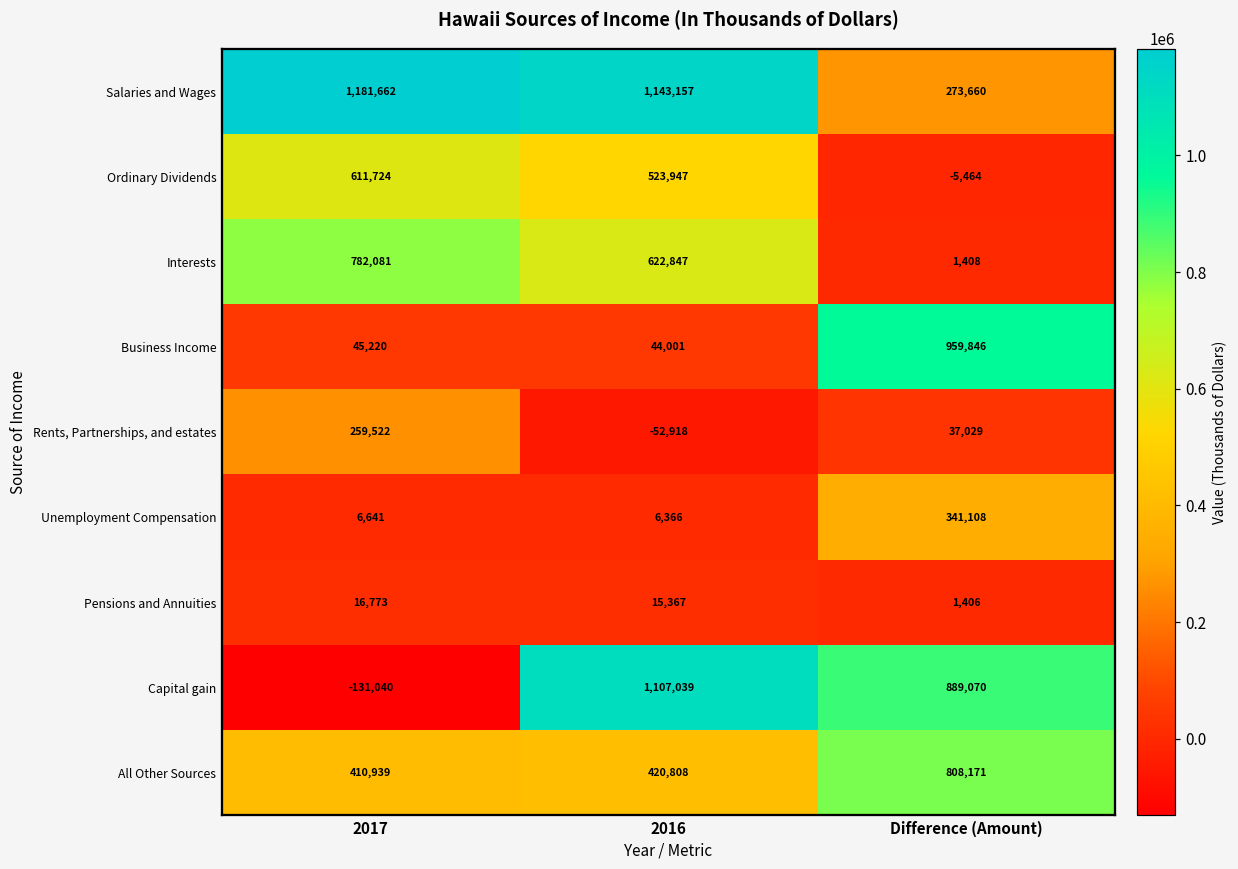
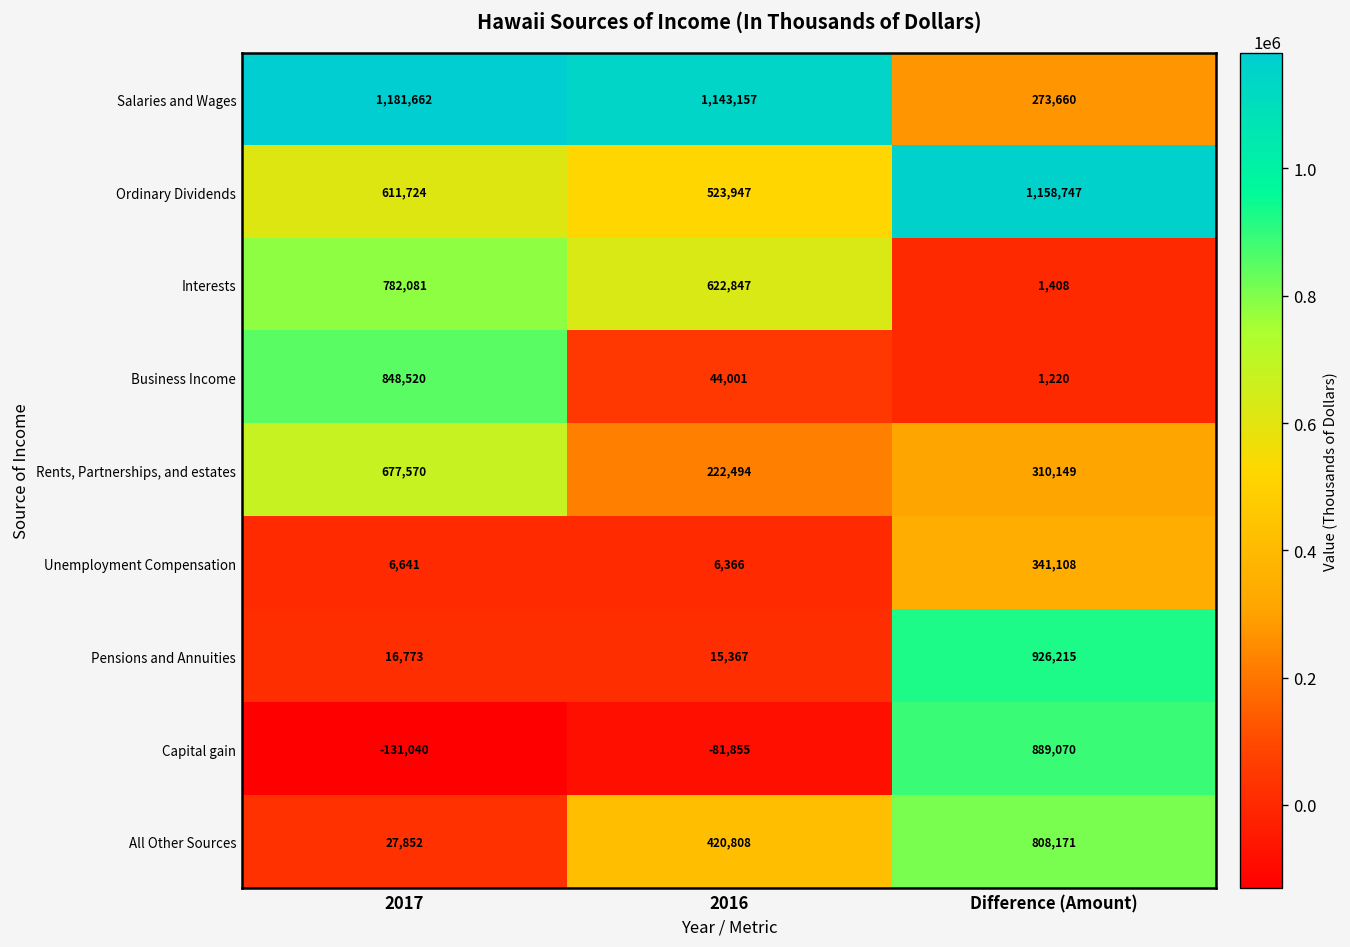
  {
    "Salaries and Wages": {
      "2017": "1,181,662",
      "2016": "1,143,157",
      "Difference (Amount)": "273,660"
    },
    "Ordinary Dividends": {
      "2017": "611,724",
      "2016": "523,947",
-     "Difference (Amount)": "-5,464"
+     "Difference (Amount)": "1,158,747"
    },
    "Interests": {
      "2017": "782,081",
      "2016": "622,847",
      "Difference (Amount)": "1,408"
    },
    "Business Income": {
-     "2017": "45,220",
+     "2017": "848,520",
      "2016": "44,001",
-     "Difference (Amount)": "959,846"
+     "Difference (Amount)": "1,220"
    },
    "Rents, Partnerships, and estates": {
-     "2017": "259,522",
-     "2016": "-52,918",
-     "Difference (Amount)": "37,029"
+     "2017": "677,570",
+     "2016": "222,494",
+     "Difference (Amount)": "310,149"
    },
    "Unemployment Compensation": {
      "2017": "6,641",
      "2016": "6,366",
      "Difference (Amount)": "341,108"
    },
    "Pensions and Annuities": {
      "2017": "16,773",
      "2016": "15,367",
-     "Difference (Amount)": "1,406"
+     "Difference (Amount)": "926,215"
    },
    "Capital gain": {
      "2017": "-131,040",
-     "2016": "1,107,039",
+     "2016": "-81,855",
      "Difference (Amount)": "889,070"
    },
    "All Other Sources": {
-     "2017": "410,939",
+     "2017": "27,852",
      "2016": "420,808",
      "Difference (Amount)": "808,171"
    }
  }
